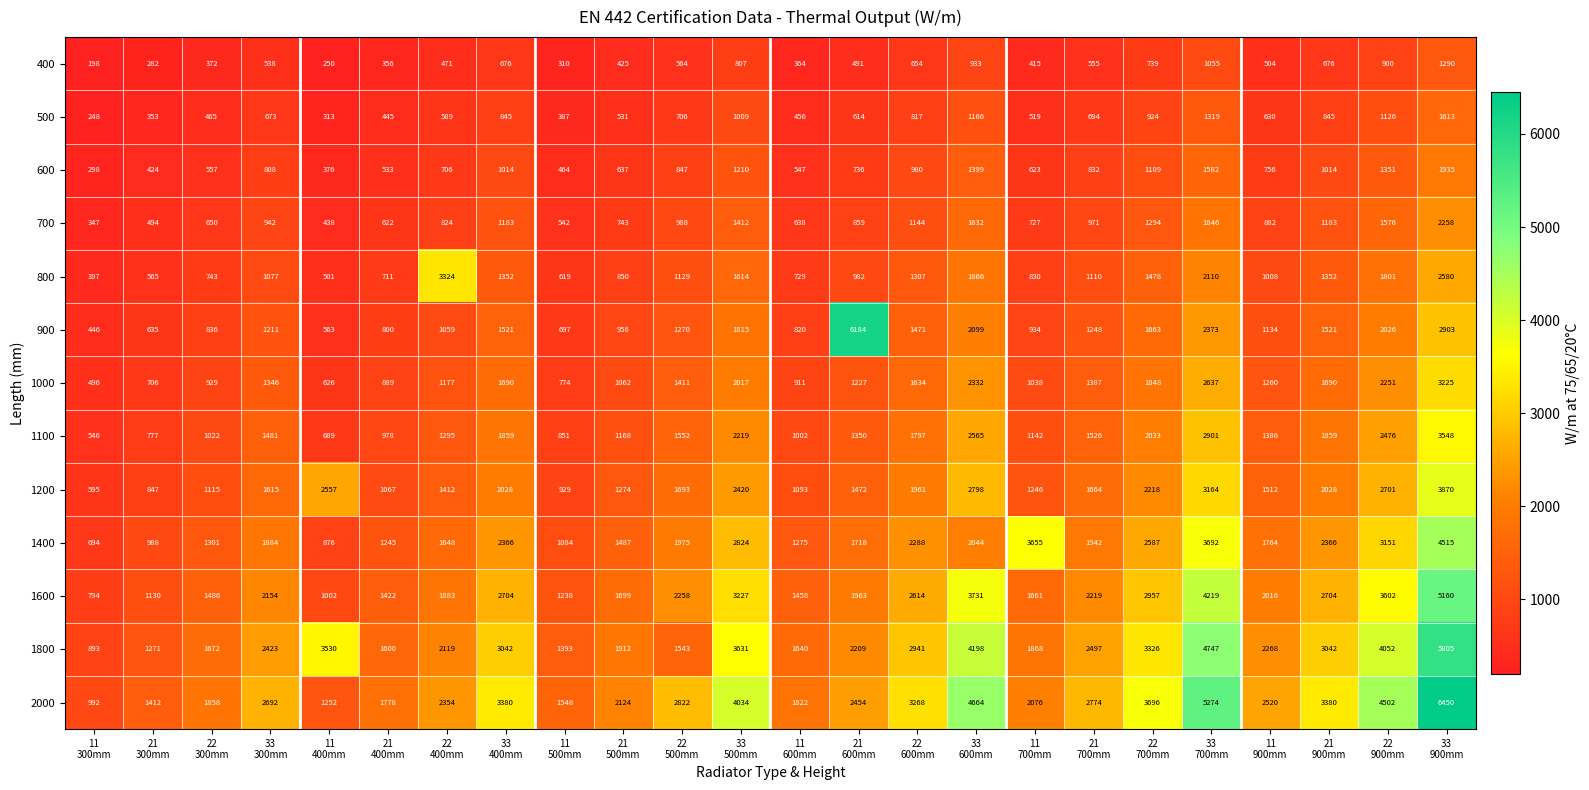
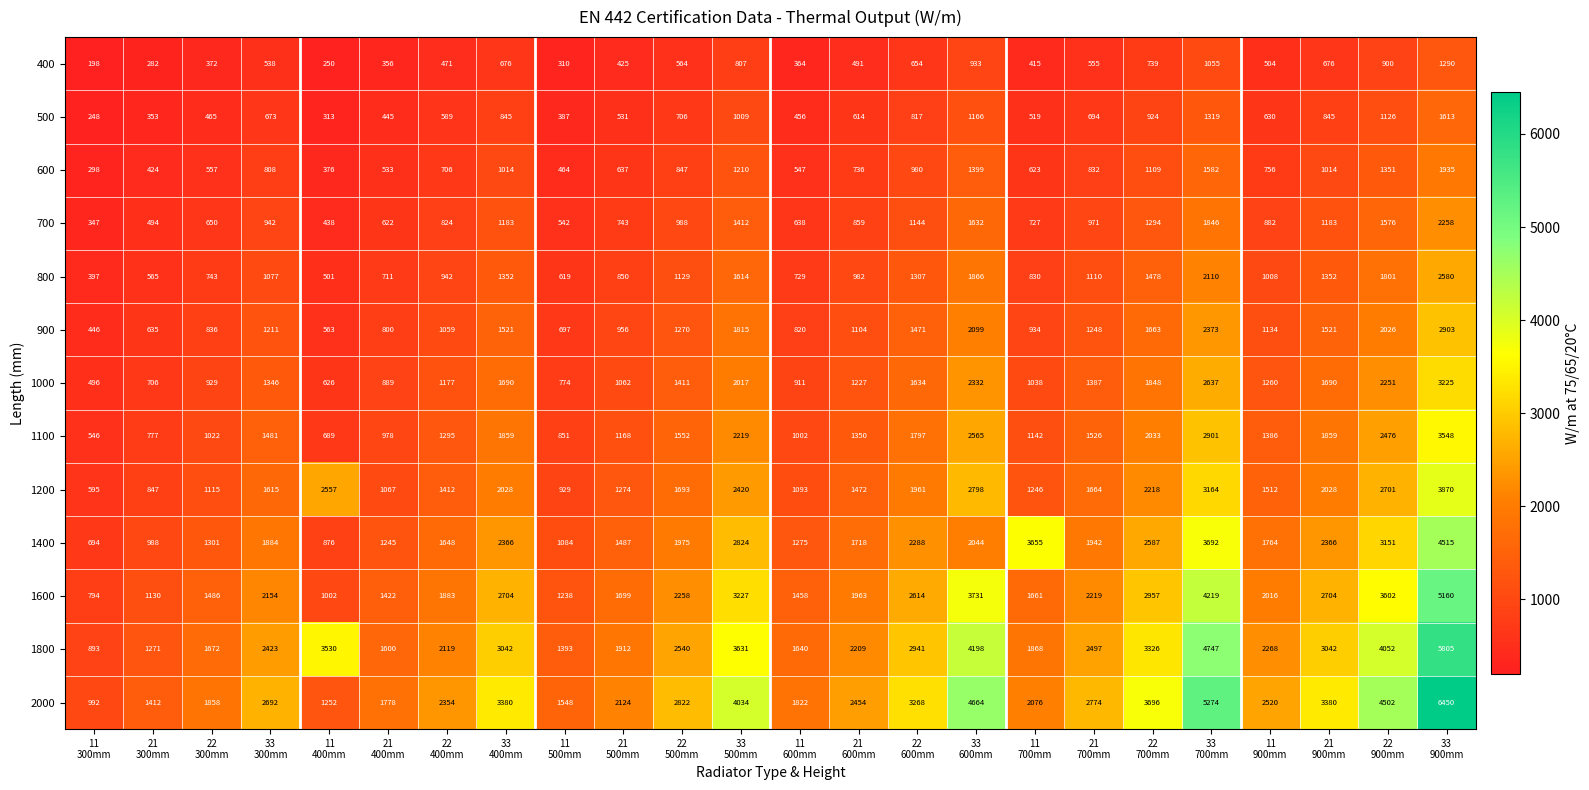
  {
    "800": {
      "11 300mm": 397,
      "21 300mm": 565,
      "22 300mm": 743,
      "33 300mm": 1077,
      "11 400mm": 501,
      "21 400mm": 711,
-     "22 400mm": 3324,
+     "22 400mm": 942,
      "33 400mm": 1352,
      "11 500mm": 619,
      "21 500mm": 850,
      "22 500mm": 1129,
      "33 500mm": 1614,
      "11 600mm": 729,
      "21 600mm": 982,
      "22 600mm": 1307,
      "33 600mm": 1866,
      "11 700mm": 830,
      "21 700mm": 1110,
      "22 700mm": 1478,
      "33 700mm": 2110,
      "11 900mm": 1008,
      "21 900mm": 1352,
      "22 900mm": 1801,
      "33 900mm": 2580
    },
    "900": {
      "11 300mm": 446,
      "21 300mm": 635,
      "22 300mm": 836,
      "33 300mm": 1211,
      "11 400mm": 563,
      "21 400mm": 800,
      "22 400mm": 1059,
      "33 400mm": 1521,
      "11 500mm": 697,
      "21 500mm": 956,
      "22 500mm": 1270,
      "33 500mm": 1815,
      "11 600mm": 820,
-     "21 600mm": 6184,
+     "21 600mm": 1104,
      "22 600mm": 1471,
      "33 600mm": 2099,
      "11 700mm": 934,
      "21 700mm": 1248,
      "22 700mm": 1663,
      "33 700mm": 2373,
      "11 900mm": 1134,
      "21 900mm": 1521,
      "22 900mm": 2026,
      "33 900mm": 2903
    },
    "1800": {
      "11 300mm": 893,
      "21 300mm": 1271,
      "22 300mm": 1672,
      "33 300mm": 2423,
      "11 400mm": 3530,
      "21 400mm": 1600,
      "22 400mm": 2119,
      "33 400mm": 3042,
      "11 500mm": 1393,
      "21 500mm": 1912,
-     "22 500mm": 1543,
+     "22 500mm": 2540,
      "33 500mm": 3631,
      "11 600mm": 1640,
      "21 600mm": 2209,
      "22 600mm": 2941,
      "33 600mm": 4198,
      "11 700mm": 1868,
      "21 700mm": 2497,
      "22 700mm": 3326,
      "33 700mm": 4747,
      "11 900mm": 2268,
      "21 900mm": 3042,
      "22 900mm": 4052,
      "33 900mm": 5805
    }
  }
